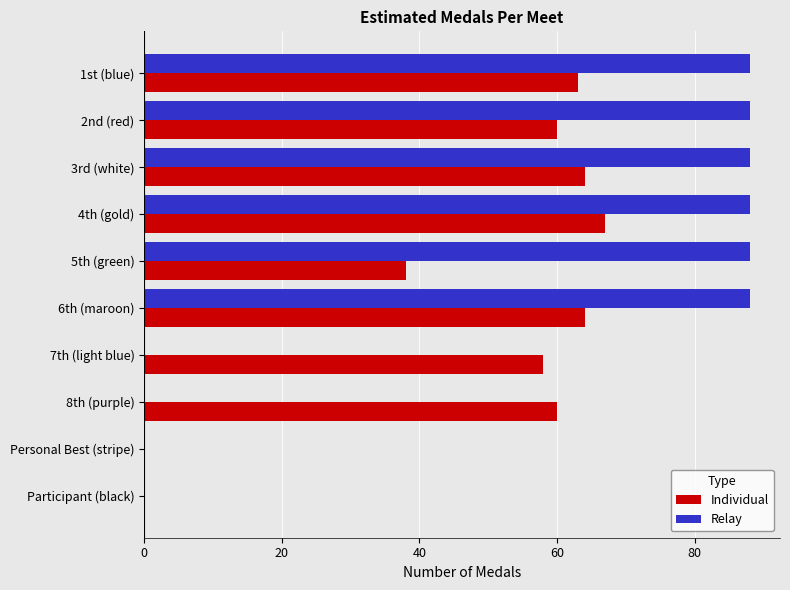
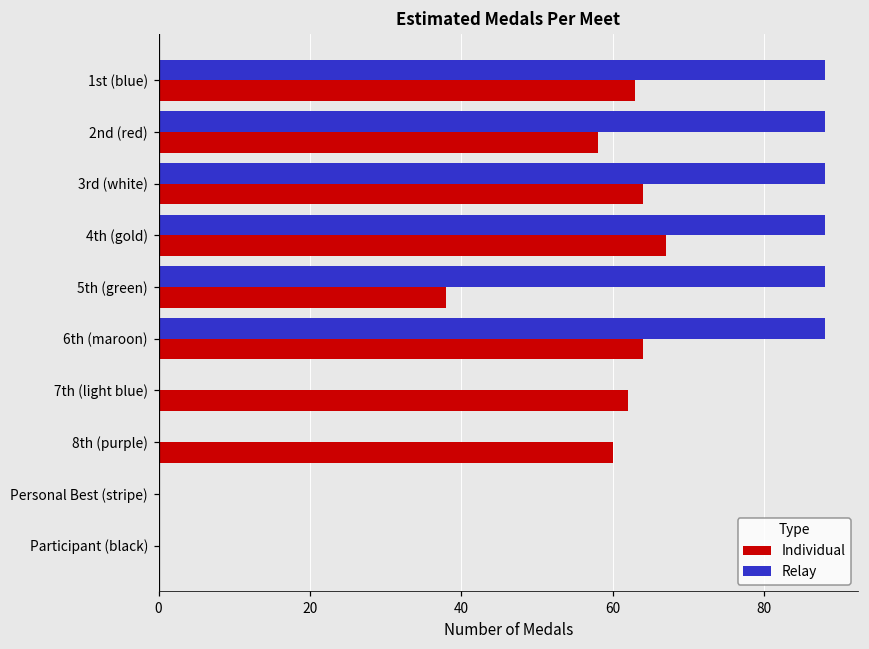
  {
    "Individual": {
      "1st (blue)": 63,
-     "2nd (red)": 60,
+     "2nd (red)": 58,
      "3rd (white)": 64,
      "4th (gold)": 67,
      "5th (green)": 38,
      "6th (maroon)": 64,
-     "7th (light blue)": 58,
+     "7th (light blue)": 62,
      "8th (purple)": 60,
      "Personal Best (stripe)": 0,
      "Participant (black)": 0
    },
    "Relay": {
      "1st (blue)": 88,
      "2nd (red)": 88,
      "3rd (white)": 88,
      "4th (gold)": 88,
      "5th (green)": 88,
      "6th (maroon)": 88,
      "7th (light blue)": 0,
      "8th (purple)": 0,
      "Personal Best (stripe)": 0,
      "Participant (black)": 0
    }
  }
